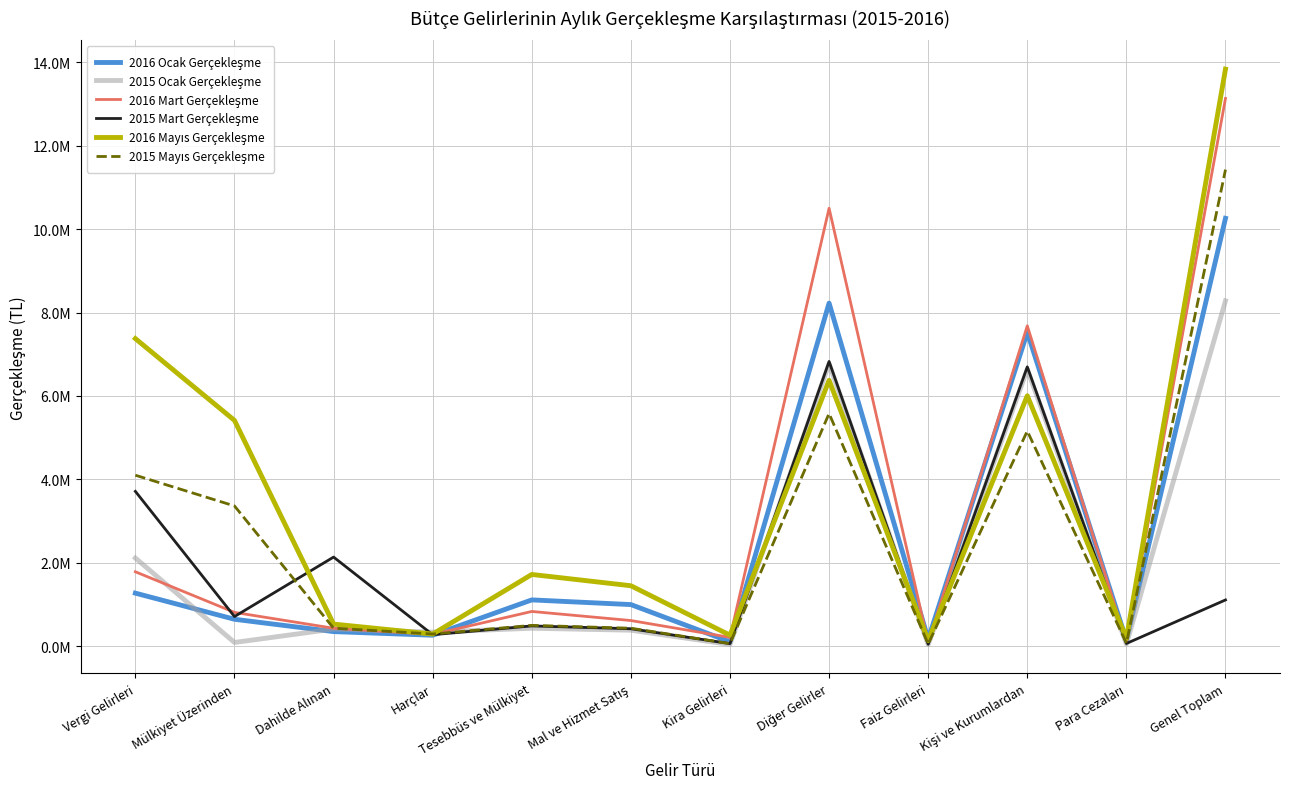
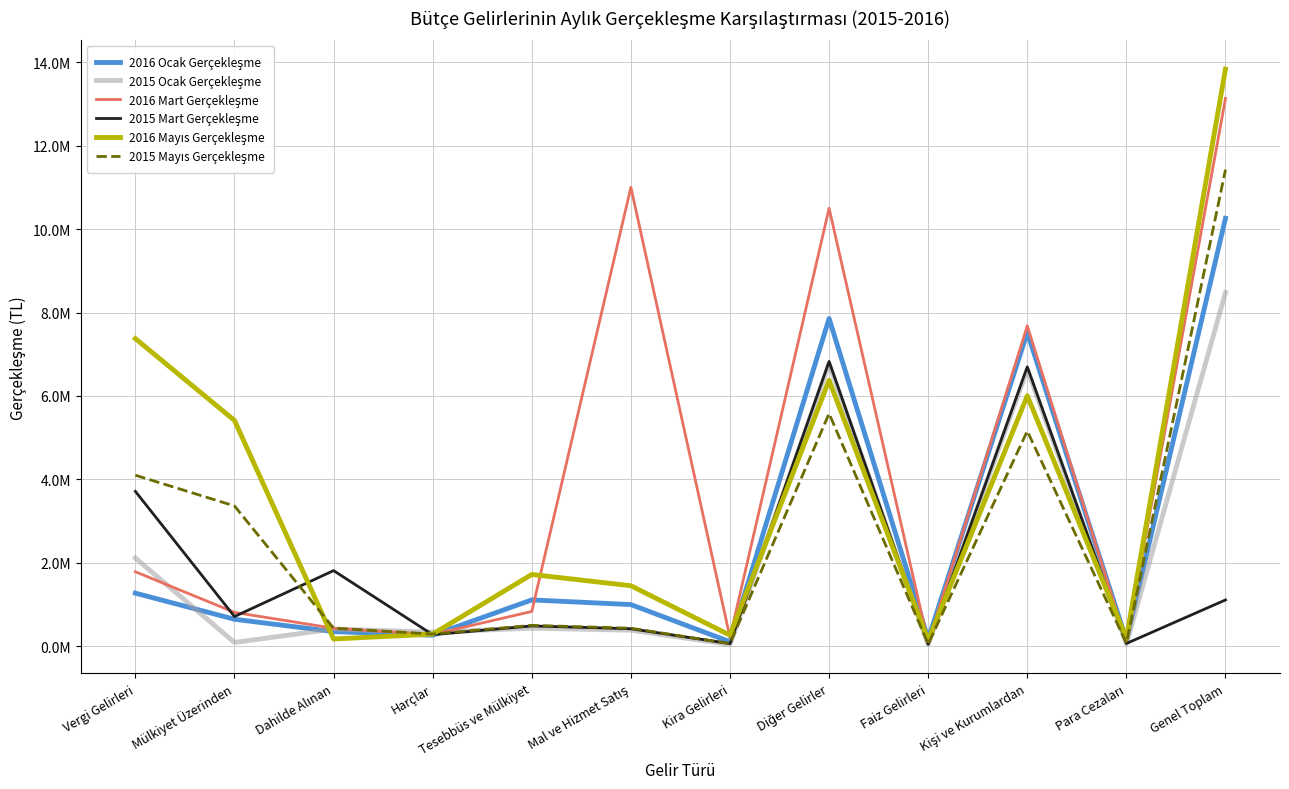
  {
    "2016 Ocak Gerçekleşme": {
      "Vergi Gelirleri": 1300000,
      "Mülkiyet Üzerinden": 700000,
      "Dahilde Alınan": 400000,
      "Tesebbüs ve Mülkiyet": 1100000,
      "Mal ve Hizmet Satış": 1000000,
-     "Diğer Gelirler": 8200000,
+     "Diğer Gelirler": 7900000,
      "Kişi ve Kurumlardan": 7500000,
      "Genel Toplam": 10300000
    },
    "2015 Ocak Gerçekleşme": {
      "Vergi Gelirleri": 2100000,
      "Mülkiyet Üzerinden": 100000,
-     "Genel Toplam": 8300000
+     "Genel Toplam": 8500000
    },
    "2016 Mart Gerçekleşme": {
      "Vergi Gelirleri": 1800000,
      "Mülkiyet Üzerinden": 800000,
      "Tesebbüs ve Mülkiyet": 800000,
-     "Mal ve Hizmet Satış": 600000,
+     "Mal ve Hizmet Satış": 11000000,
      "Diğer Gelirler": 10500000,
      "Kişi ve Kurumlardan": 7700000,
      "Genel Toplam": 13100000
    },
    "2015 Mart Gerçekleşme": {
      "Vergi Gelirleri": 3700000,
      "Mülkiyet Üzerinden": 700000,
-     "Dahilde Alınan": 2100000,
+     "Dahilde Alınan": 1800000,
      "Genel Toplam": 1100000
    },
    "2016 Mayıs Gerçekleşme": {
      "Vergi Gelirleri": 7400000,
      "Mülkiyet Üzerinden": 5400000,
-     "Dahilde Alınan": 500000,
+     "Dahilde Alınan": 200000,
      "Tesebbüs ve Mülkiyet": 1700000,
      "Mal ve Hizmet Satış": 1500000,
      "Diğer Gelirler": 6400000,
      "Kişi ve Kurumlardan": 6000000,
      "Genel Toplam": 13800000
    },
    "2015 Mayıs Gerçekleşme": {
      "Vergi Gelirleri": 4100000,
      "Mülkiyet Üzerinden": 3400000,
      "Diğer Gelirler": 5600000,
      "Kişi ve Kurumlardan": 5200000,
      "Genel Toplam": 11400000
    }
  }
